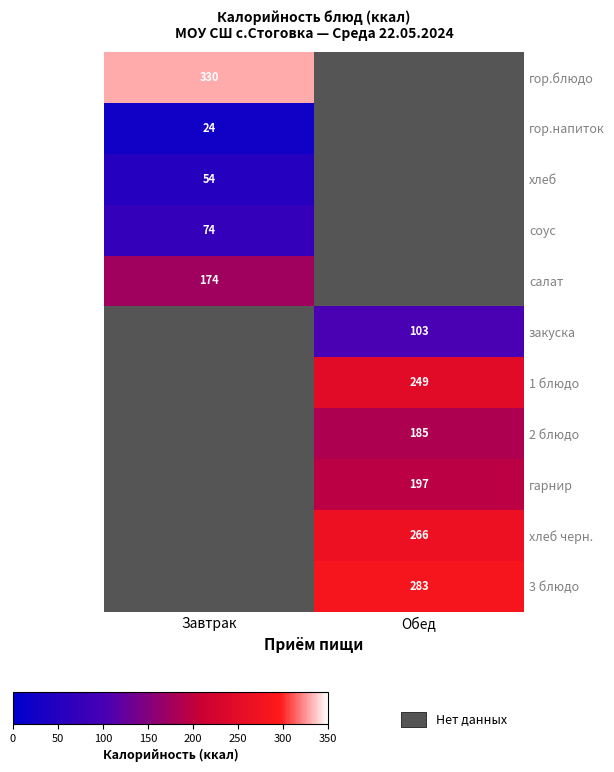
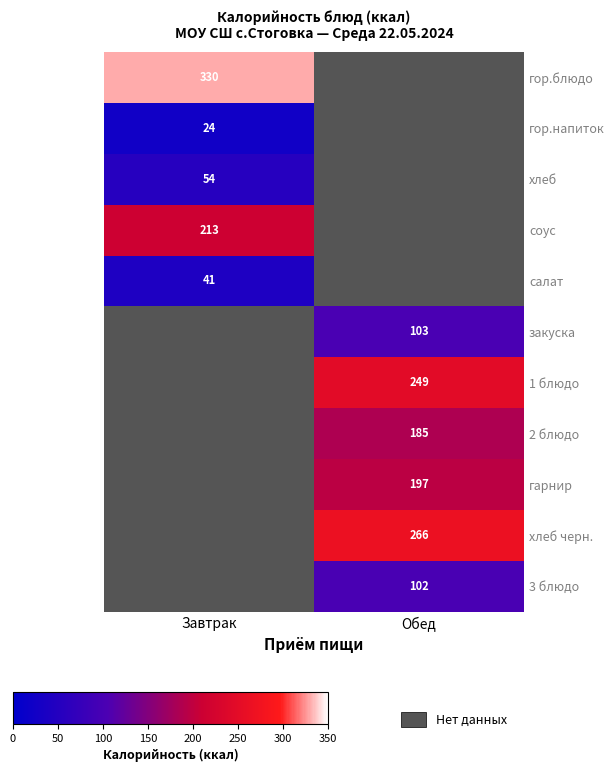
  {
    "гор.блюдо": {
      "Завтрак": 330
    },
    "гор.напиток": {
      "Завтрак": 24
    },
    "хлеб": {
      "Завтрак": 54
    },
    "соус": {
-     "Завтрак": 74
+     "Завтрак": 213
    },
    "салат": {
-     "Завтрак": 174
+     "Завтрак": 41
    },
    "закуска": {
      "Обед": 103
    },
    "1 блюдо": {
      "Обед": 249
    },
    "2 блюдо": {
      "Обед": 185
    },
    "гарнир": {
      "Обед": 197
    },
    "хлеб черн.": {
      "Обед": 266
    },
    "3 блюдо": {
-     "Обед": 283
+     "Обед": 102
    }
  }
